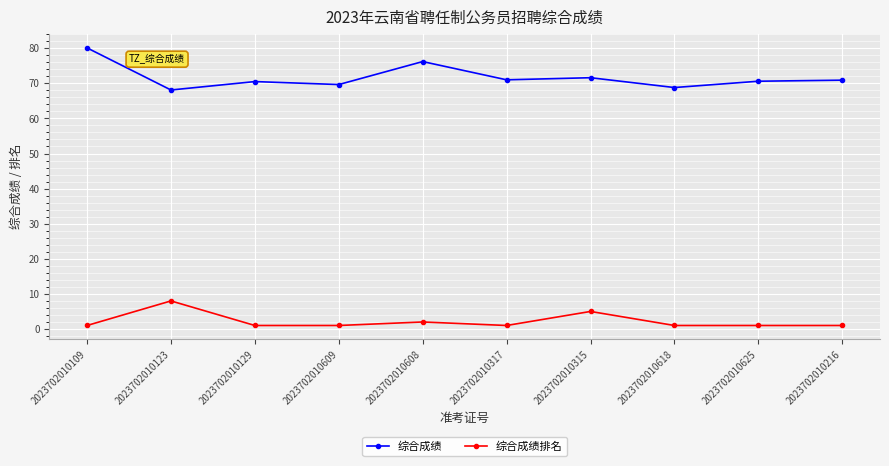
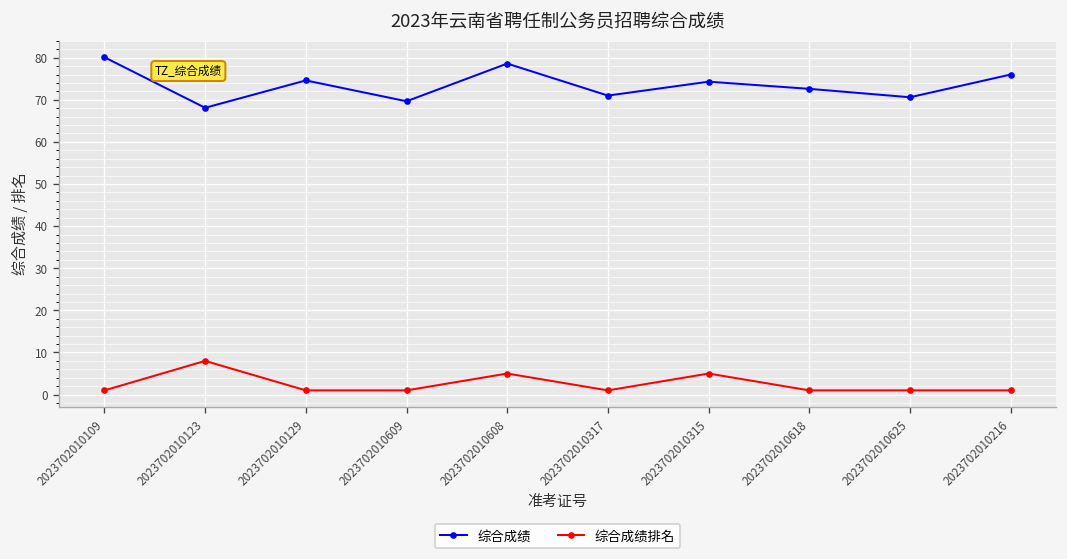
  {
    "综合成绩": {
      "2023702010109": 80,
      "2023702010123": 68,
-     "2023702010129": 71,
+     "2023702010129": 75,
      "2023702010609": 70,
-     "2023702010608": 76,
+     "2023702010608": 79,
      "2023702010317": 71,
-     "2023702010315": 72,
-     "2023702010618": 69,
+     "2023702010315": 74,
+     "2023702010618": 73,
      "2023702010625": 71,
-     "2023702010216": 71
+     "2023702010216": 76
    },
    "综合成绩排名": {
      "2023702010109": 1,
      "2023702010123": 8,
      "2023702010129": 1,
      "2023702010609": 1,
-     "2023702010608": 2,
+     "2023702010608": 5,
      "2023702010317": 1,
      "2023702010315": 5,
      "2023702010618": 1,
      "2023702010625": 1,
      "2023702010216": 1
    }
  }
